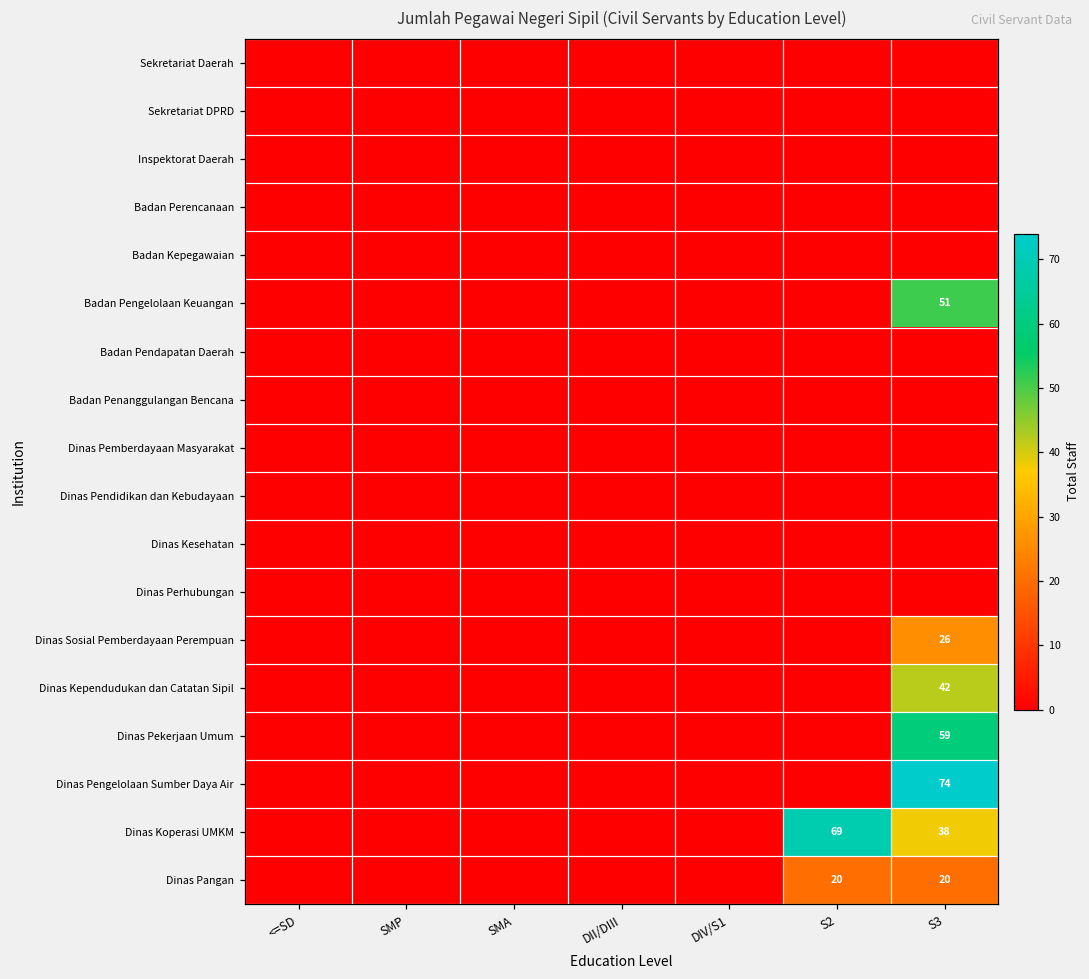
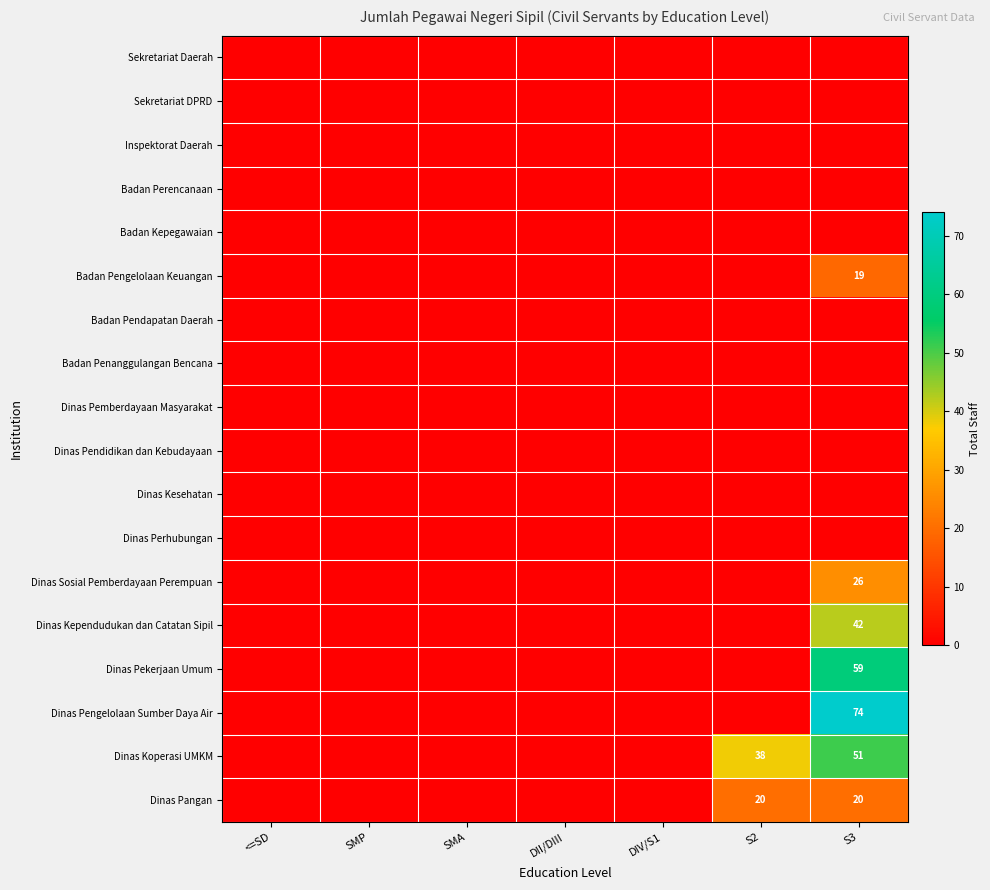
  {
    "Badan Pengelolaan Keuangan": {
-     "S3": 51
+     "S3": 19
    },
    "Dinas Sosial Pemberdayaan Perempuan": {
      "S3": 26
    },
    "Dinas Kependudukan dan Catatan Sipil": {
      "S3": 42
    },
    "Dinas Pekerjaan Umum": {
      "S3": 59
    },
    "Dinas Pengelolaan Sumber Daya Air": {
      "S3": 74
    },
    "Dinas Koperasi UMKM": {
-     "S2": 69,
-     "S3": 38
+     "S2": 38,
+     "S3": 51
    },
    "Dinas Pangan": {
      "S2": 20,
      "S3": 20
    }
  }
